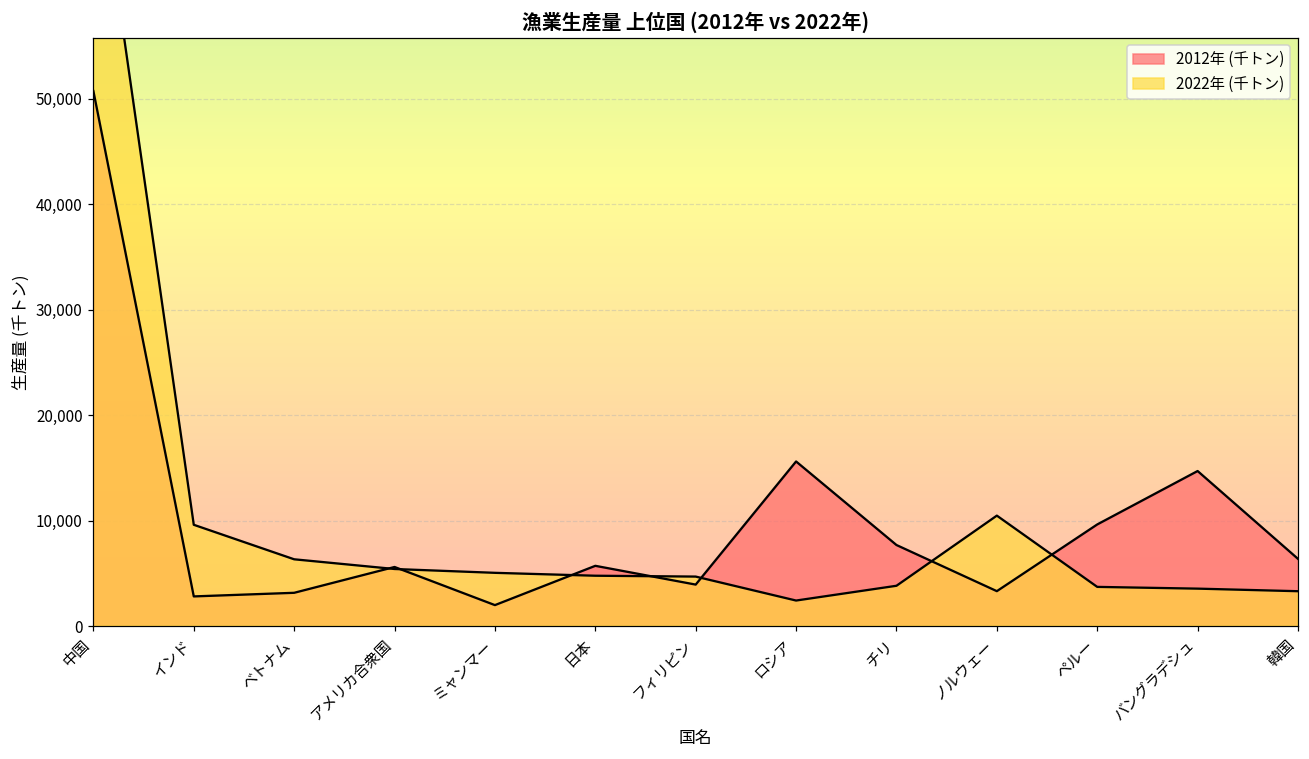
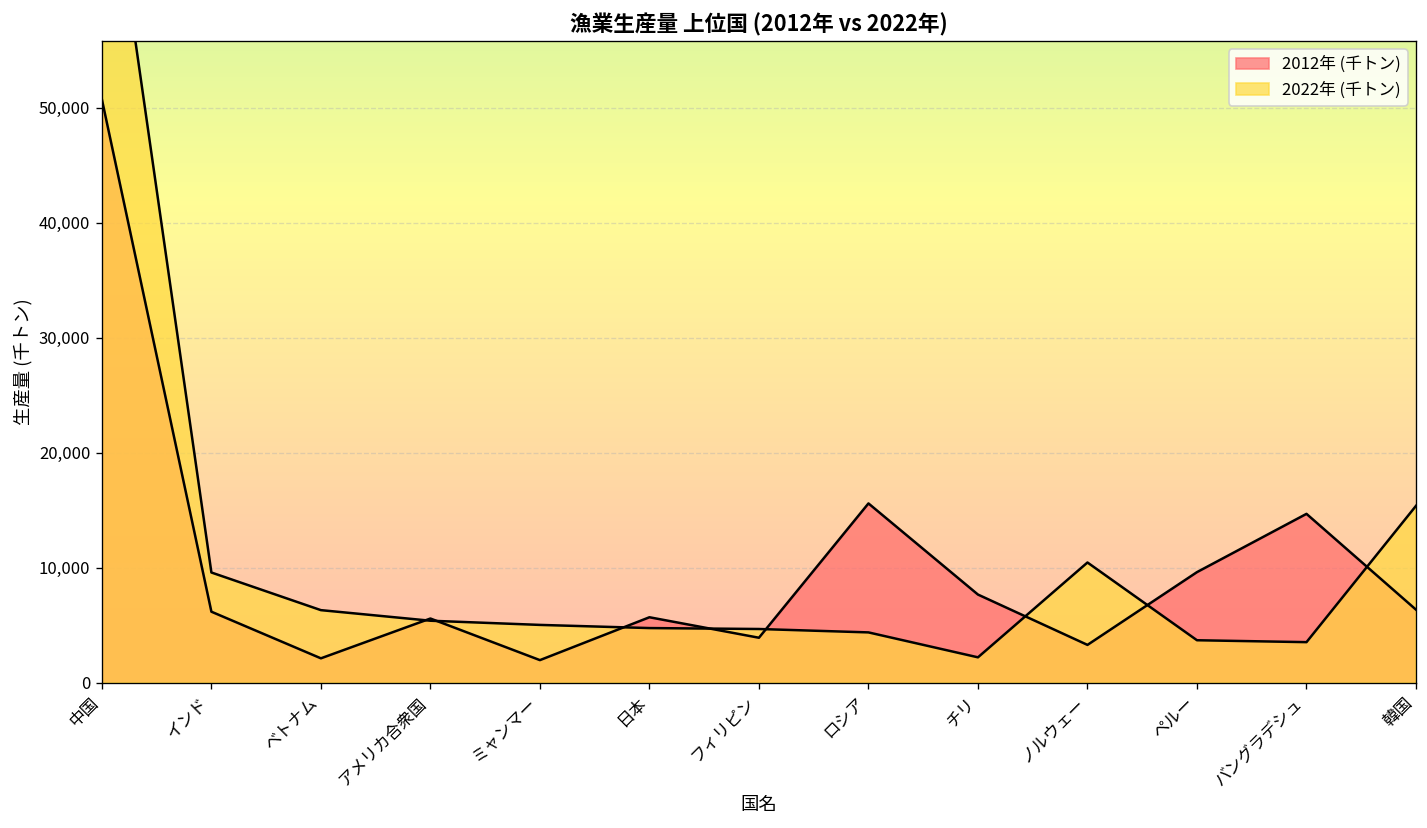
  {
    "2012年 (千トン)": {
      "中国": "51,000",
-     "インド": "3,000",
-     "ベトナム": "3,000",
+     "インド": "6,000",
+     "ベトナム": "2,000",
      "ミャンマー": "2,000",
      "日本": "6,000",
      "フィリピン": "4,000",
      "ロシア": "16,000",
      "チリ": "8,000",
      "ノルウェー": "3,000",
      "ペルー": "10,000",
      "バングラデシュ": "15,000",
      "韓国": "6,000"
    },
    "2022年 (千トン)": {
      "インド": "10,000",
      "ベトナム": "6,000",
      "ミャンマー": "5,000",
      "日本": "5,000",
      "フィリピン": "5,000",
-     "ロシア": "2,000",
-     "チリ": "4,000",
+     "ロシア": "4,000",
+     "チリ": "2,000",
      "ノルウェー": "10,000",
      "ペルー": "4,000",
      "バングラデシュ": "4,000",
-     "韓国": "3,000"
+     "韓国": "15,000"
    }
  }
